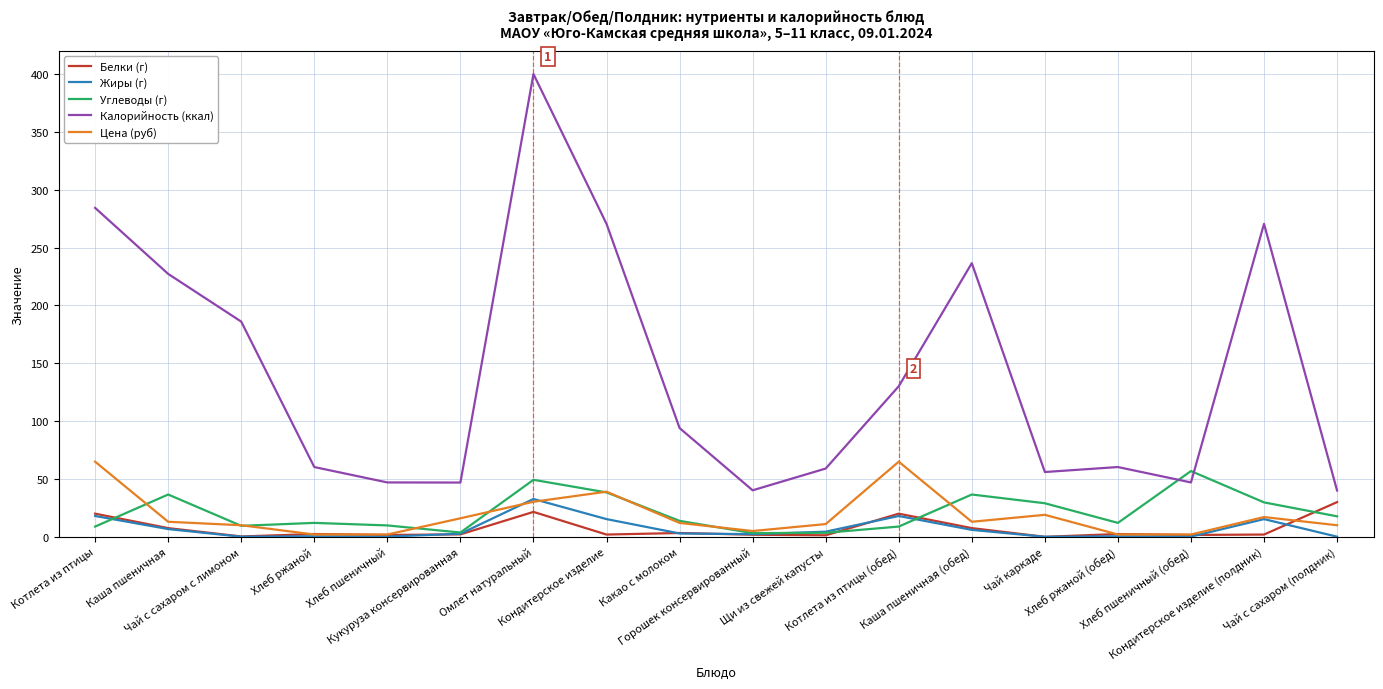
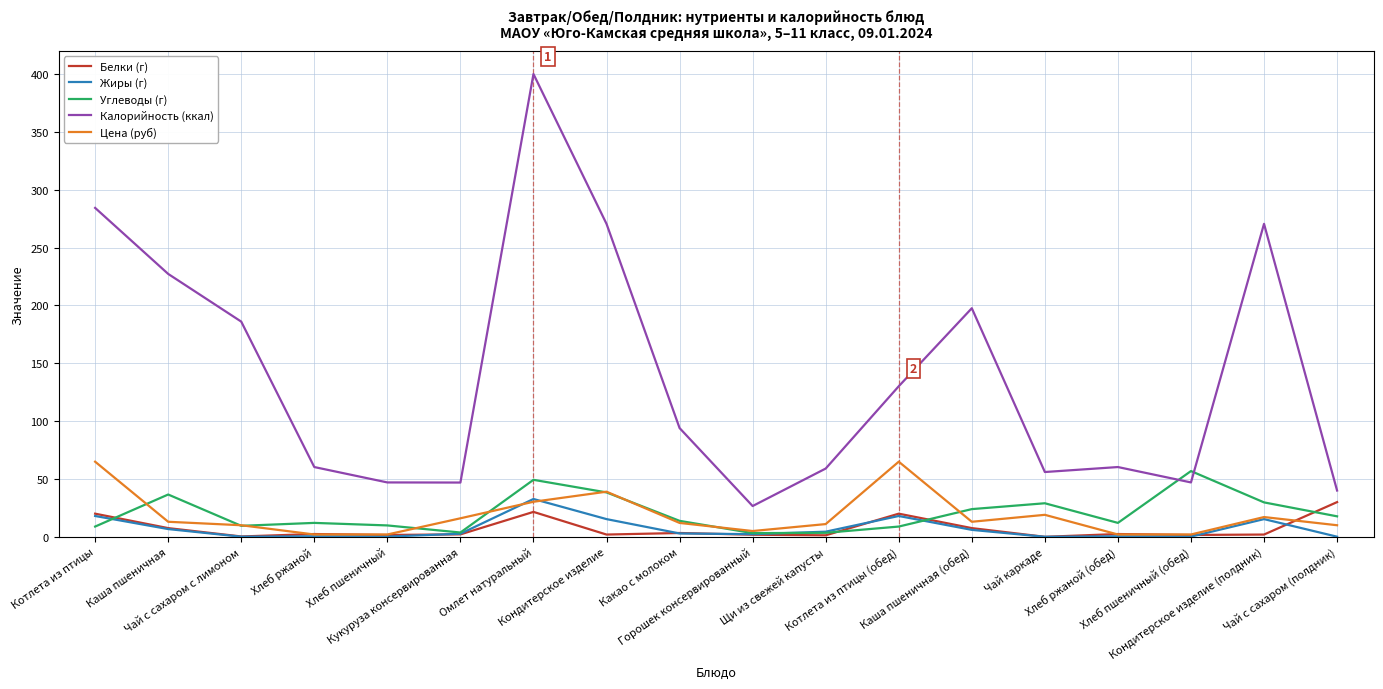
  {
    "Белки (г)": {
      "Омлет натуральный": 22,
      "Кондитерское изделие": 2,
      "Кондитерское изделие (полдник)": 2,
      "Чай с сахаром (полдник)": 30
    },
    "Жиры (г)": {
      "Омлет натуральный": 33,
      "Кондитерское изделие": 15,
      "Чай с сахаром (полдник)": 0
    },
    "Углеводы (г)": {
      "Котлета из птицы": 9,
      "Каша пшеничная": 37,
      "Хлеб ржаной": 12,
      "Хлеб пшеничный": 10,
      "Омлет натуральный": 49,
      "Котлета из птицы (обед)": 9,
-     "Каша пшеничная (обед)": 37,
+     "Каша пшеничная (обед)": 24,
      "Чай каркаде": 29,
      "Хлеб ржаной (обед)": 12,
      "Хлеб пшеничный (обед)": 57,
      "Кондитерское изделие (полдник)": 30,
      "Чай с сахаром (полдник)": 18
    },
    "Калорийность (ккал)": {
      "Котлета из птицы": 284,
      "Каша пшеничная": 227,
      "Чай с сахаром с лимоном": 186,
      "Хлеб ржаной": 60,
      "Хлеб пшеничный": 47,
      "Кукуруза консервированная": 47,
      "Кондитерское изделие": 271,
      "Какао с молоком": 94,
-     "Горошек консервированный": 40,
+     "Горошек консервированный": 27,
      "Щи из свежей капусты": 59,
-     "Каша пшеничная (обед)": 237,
+     "Каша пшеничная (обед)": 198,
      "Чай каркаде": 56,
      "Хлеб ржаной (обед)": 60,
      "Хлеб пшеничный (обед)": 47,
      "Кондитерское изделие (полдник)": 271,
      "Чай с сахаром (полдник)": 40
    },
    "Цена (руб)": {
      "Котлета из птицы": 65,
      "Каша пшеничная": 13,
      "Кукуруза консервированная": 16,
      "Омлет натуральный": 30,
      "Щи из свежей капусты": 11,
      "Котлета из птицы (обед)": 65,
      "Каша пшеничная (обед)": 13,
      "Чай каркаде": 19,
      "Чай с сахаром (полдник)": 10
    }
  }
